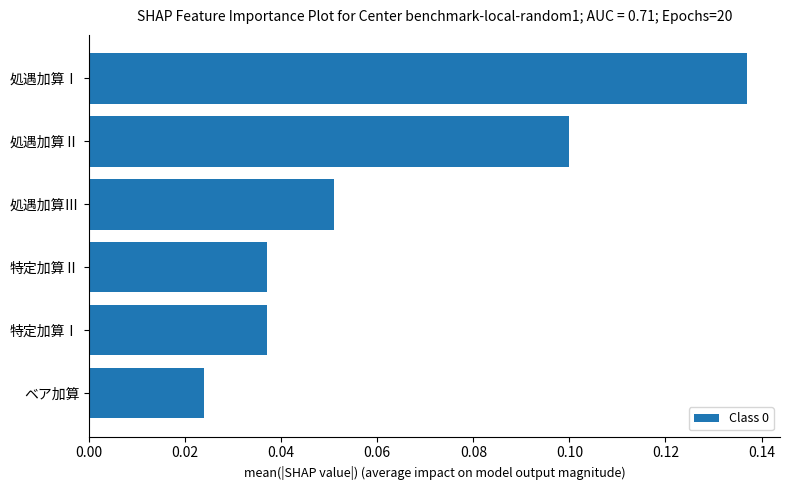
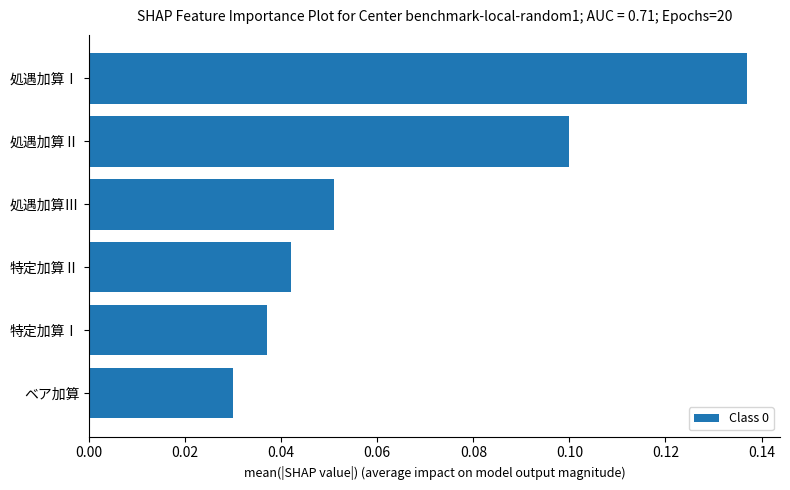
  {
    "処遇加算Ⅰ": 0.137,
    "処遇加算Ⅱ": 0.100,
    "処遇加算Ⅲ": 0.051,
-   "特定加算Ⅱ": 0.037,
+   "特定加算Ⅱ": 0.042,
    "特定加算Ⅰ": 0.037,
-   "ベア加算": 0.024
+   "ベア加算": 0.030
  }
